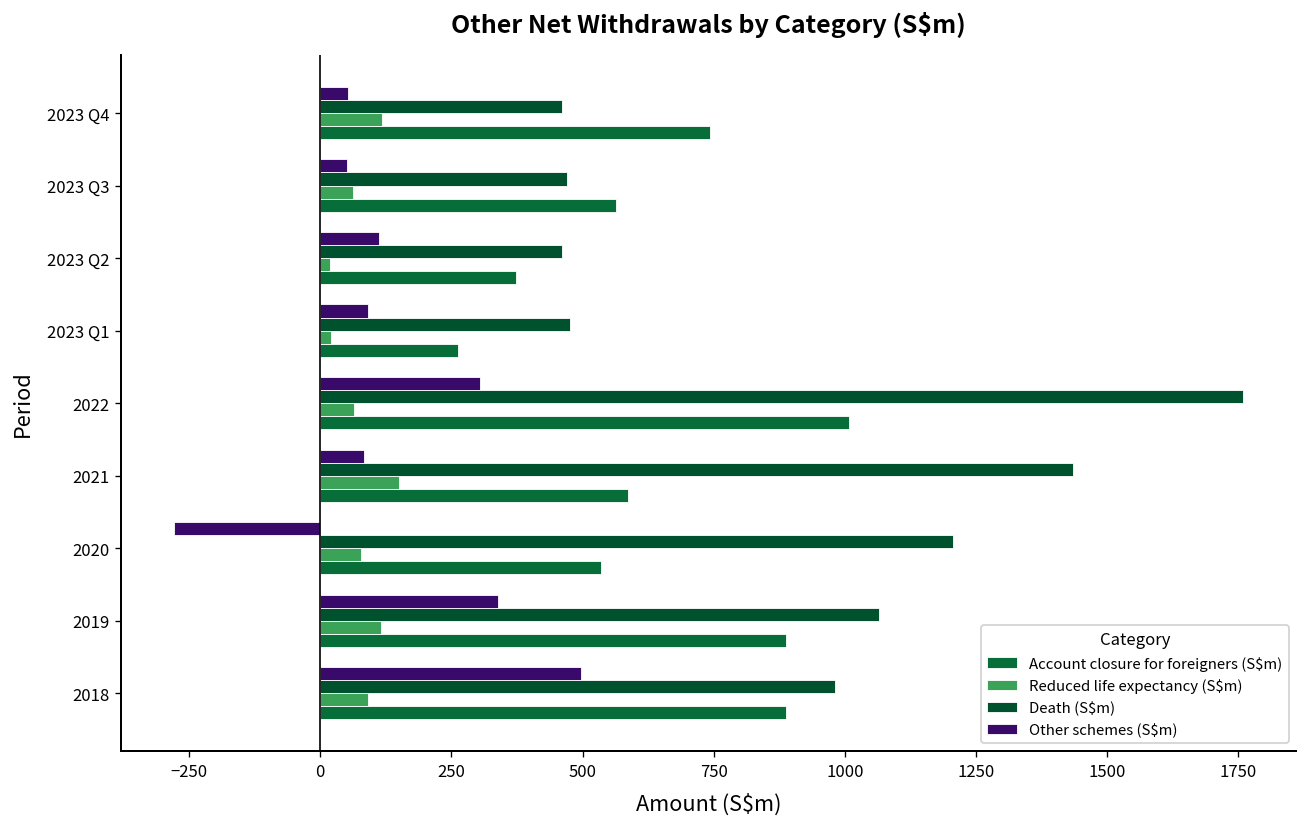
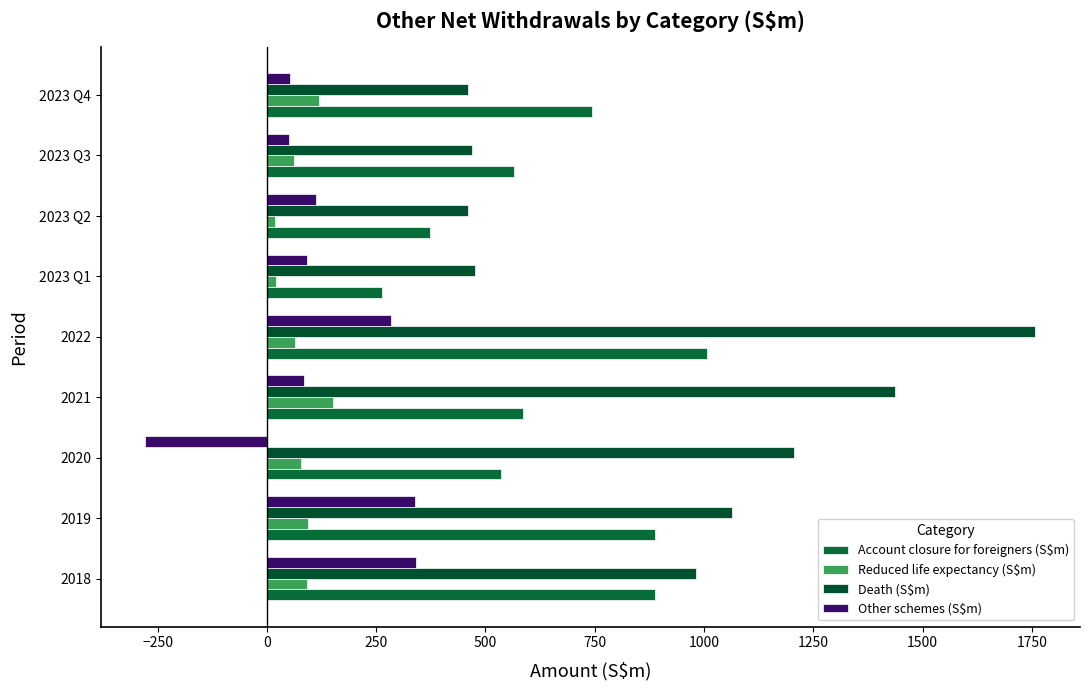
  {
    "Reduced life expectancy (S$m)": {
      "2023 Q4": 120,
      "2023 Q3": 60,
      "2023 Q2": 20,
      "2023 Q1": 20,
      "2022": 60,
      "2021": 150,
      "2020": 80,
-     "2019": 120,
+     "2019": 90,
      "2018": 90
    },
    "Other schemes (S$m)": {
      "2023 Q4": 50,
      "2023 Q3": 50,
      "2023 Q2": 110,
      "2023 Q1": 90,
-     "2022": 310,
+     "2022": 280,
      "2021": 80,
      "2020": -280,
      "2019": 340,
-     "2018": 500
+     "2018": 340
    }
  }
